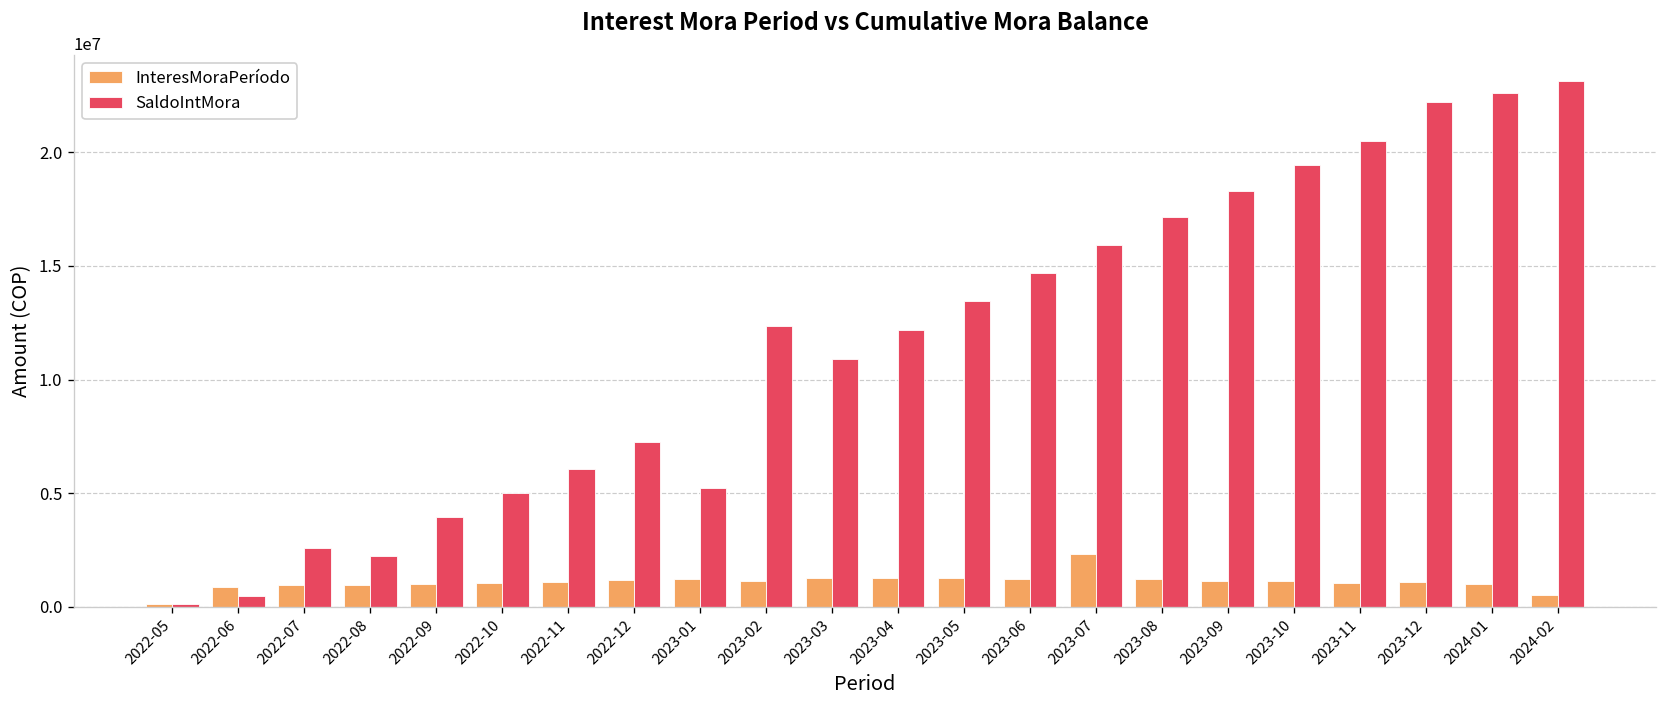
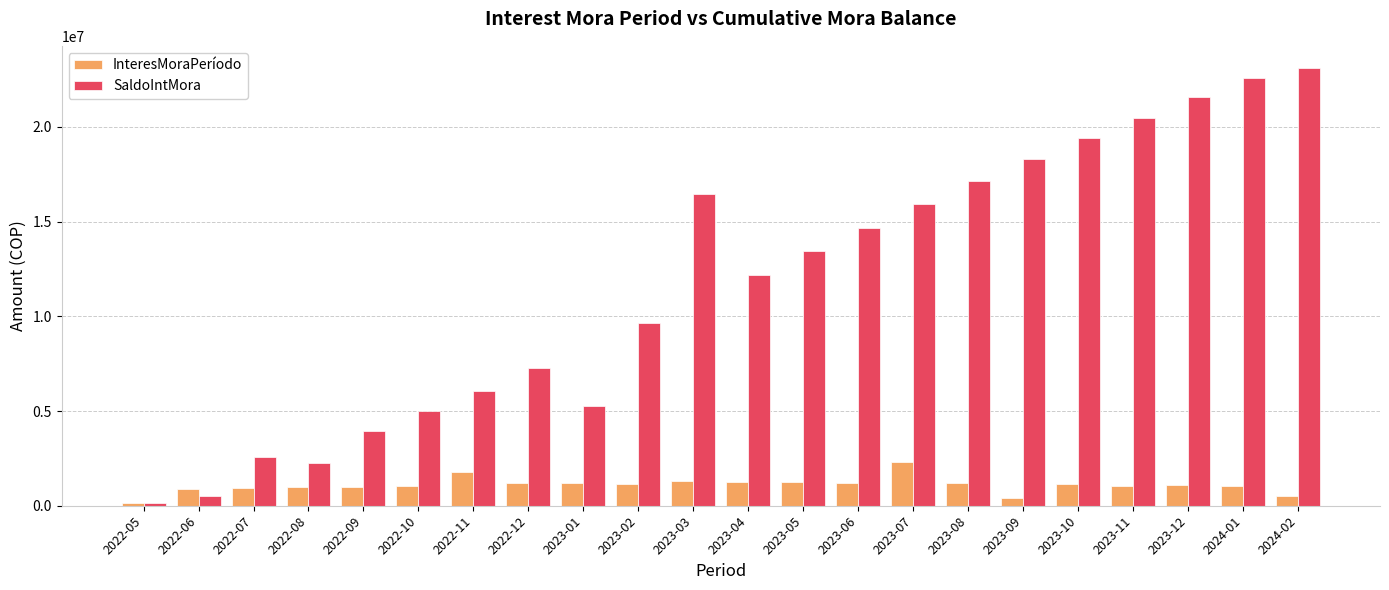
  {
    "InteresMoraPeríodo": {
      "2022-05": 100000,
      "2022-06": 900000,
      "2022-07": 900000,
      "2022-08": 1000000,
      "2022-09": 1000000,
      "2022-10": 1100000,
-     "2022-11": 1100000,
+     "2022-11": 1800000,
      "2022-12": 1200000,
      "2023-01": 1200000,
      "2023-02": 1100000,
      "2023-03": 1300000,
      "2023-04": 1300000,
      "2023-05": 1300000,
      "2023-06": 1200000,
      "2023-07": 2300000,
      "2023-08": 1200000,
-     "2023-09": 1200000,
+     "2023-09": 400000,
      "2023-10": 1100000,
      "2023-11": 1100000,
      "2023-12": 1100000,
      "2024-01": 1000000,
      "2024-02": 500000
    },
    "SaldoIntMora": {
      "2022-05": 100000,
      "2022-06": 500000,
      "2022-07": 2600000,
      "2022-08": 2300000,
      "2022-09": 3900000,
      "2022-10": 5000000,
      "2022-11": 6100000,
      "2022-12": 7300000,
      "2023-01": 5200000,
-     "2023-02": 12400000,
-     "2023-03": 10900000,
+     "2023-02": 9600000,
+     "2023-03": 16400000,
      "2023-04": 12200000,
      "2023-05": 13500000,
      "2023-06": 14700000,
      "2023-07": 15900000,
      "2023-08": 17100000,
      "2023-09": 18300000,
      "2023-10": 19400000,
      "2023-11": 20500000,
-     "2023-12": 22200000,
+     "2023-12": 21600000,
      "2024-01": 22600000,
      "2024-02": 23100000
    }
  }
